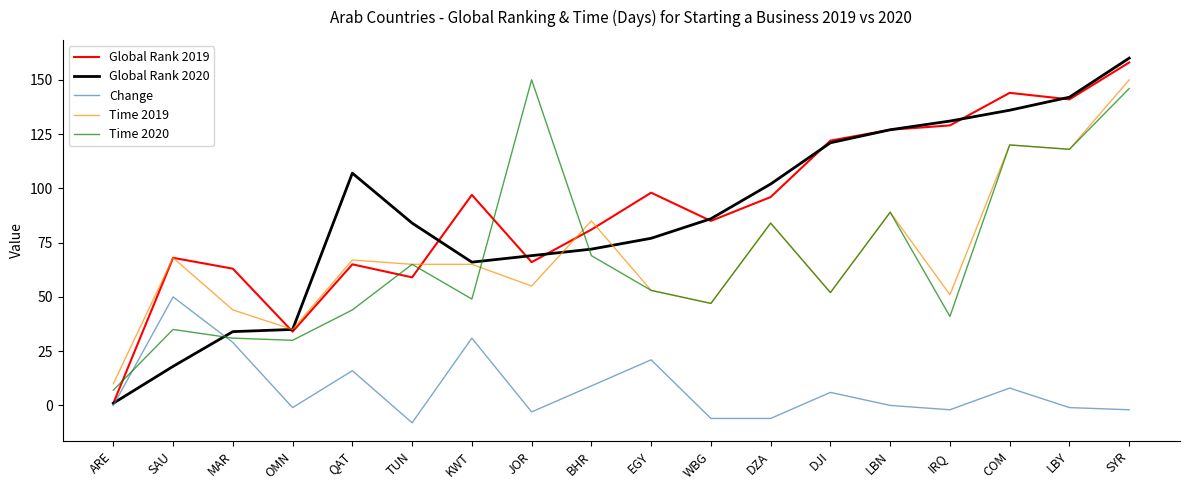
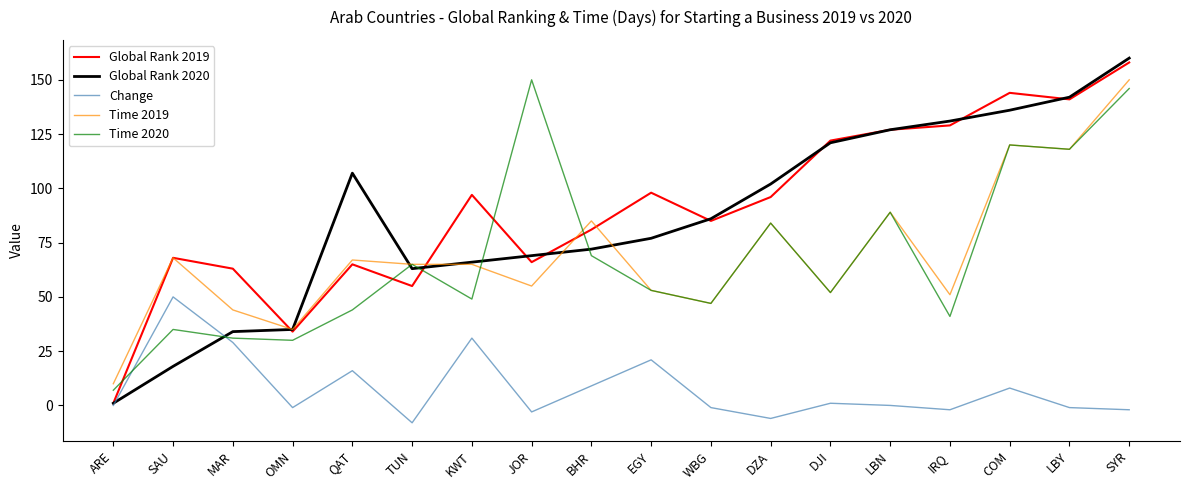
  {
    "Global Rank 2019": {
      "MAR": 63,
      "QAT": 65,
-     "TUN": 59,
+     "TUN": 55,
      "KWT": 97,
      "JOR": 66,
      "BHR": 81,
      "EGY": 98,
      "DZA": 96,
      "IRQ": 129,
      "COM": 144,
      "SYR": 158
    },
    "Global Rank 2020": {
      "SAU": 18,
      "MAR": 34,
      "QAT": 107,
-     "TUN": 84,
+     "TUN": 63,
      "JOR": 69,
      "BHR": 72,
      "EGY": 77,
      "DZA": 102,
      "IRQ": 131,
      "COM": 136,
      "SYR": 160
    },
    "Change": {
      "SAU": 50,
      "MAR": 29,
      "OMN": -1,
      "QAT": 16,
      "TUN": -8,
      "KWT": 31,
      "JOR": -3,
      "BHR": 9,
      "EGY": 21,
-     "WBG": -6,
+     "WBG": -1,
      "DZA": -6,
-     "DJI": 6,
+     "DJI": 1,
      "LBN": 0,
      "IRQ": -2,
      "COM": 8,
      "LBY": -1,
      "SYR": -2
    },
    "Time 2019": {
      "ARE": 10,
      "MAR": 44,
      "QAT": 67,
      "JOR": 55,
      "BHR": 85,
      "IRQ": 51,
      "SYR": 150
    },
    "Time 2020": {
      "ARE": 7,
      "SAU": 35,
      "MAR": 31,
      "OMN": 30,
      "QAT": 44,
      "KWT": 49,
      "JOR": 150,
      "BHR": 69,
      "IRQ": 41,
      "SYR": 146
    }
  }
